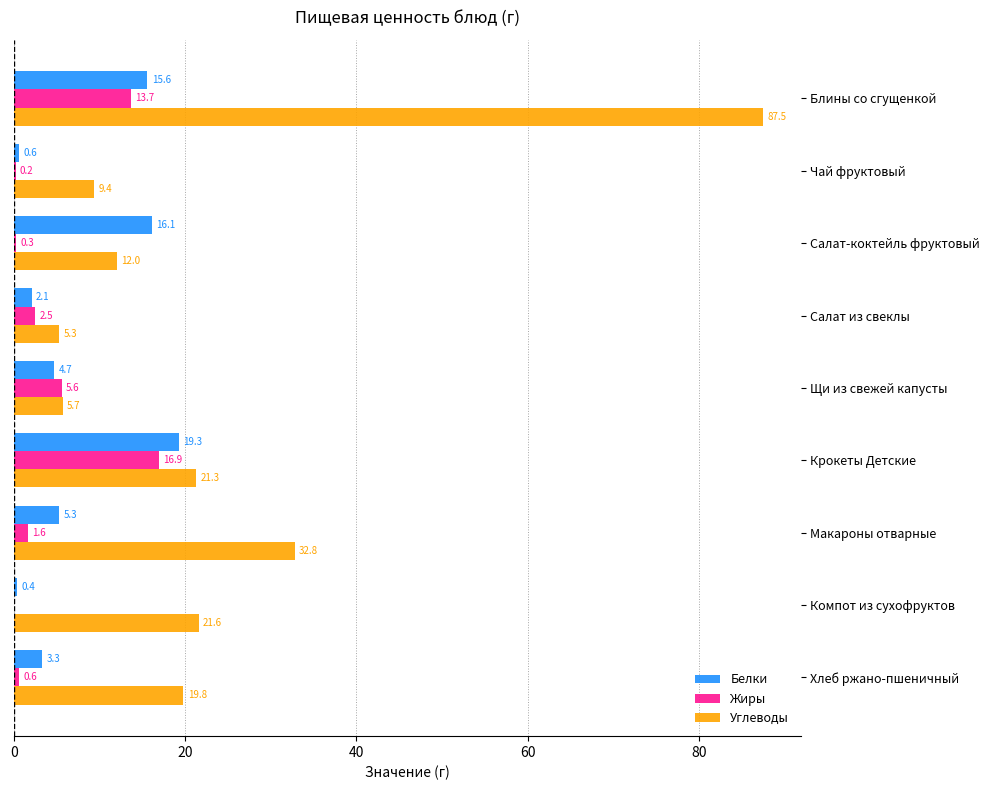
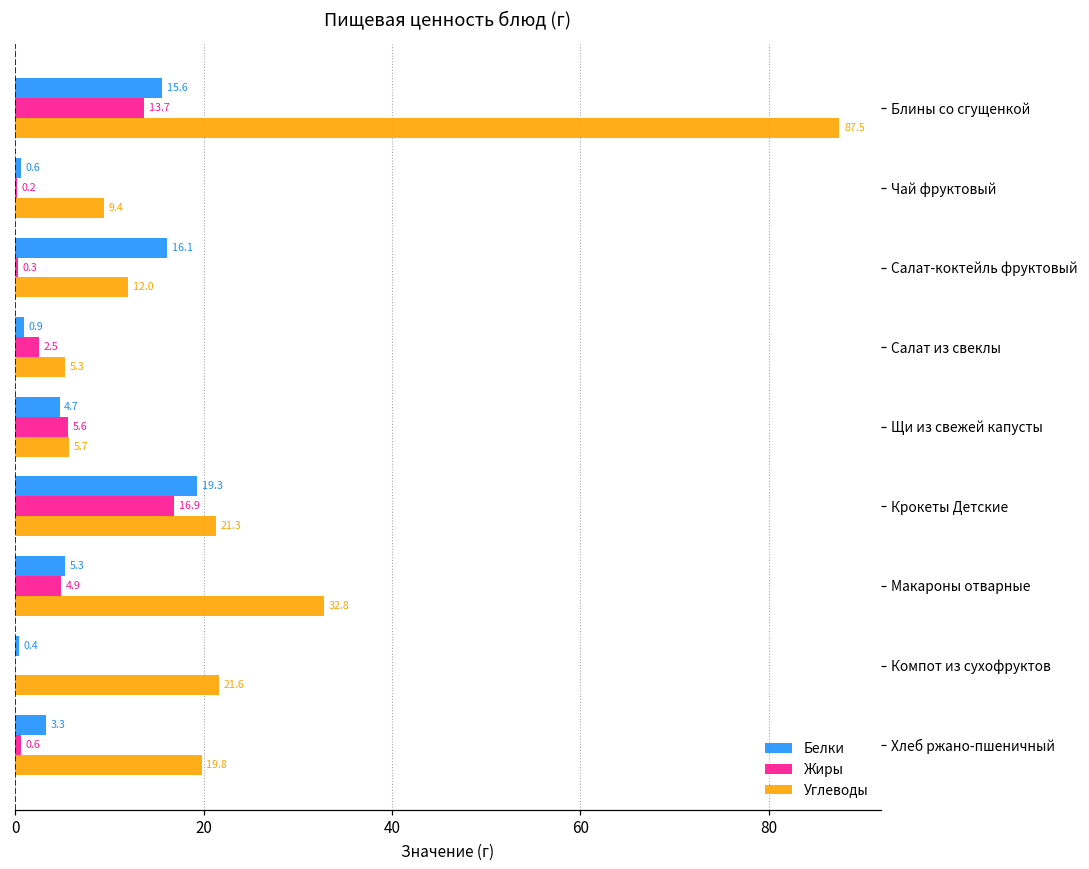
  {
    "Белки": {
      "Блины со сгущенкой": 15.6,
      "Чай фруктовый": 0.6,
      "Салат-коктейль фруктовый": 16.1,
-     "Салат из свеклы": 2.1,
+     "Салат из свеклы": 0.9,
      "Щи из свежей капусты": 4.7,
      "Крокеты Детские": 19.3,
      "Макароны отварные": 5.3,
      "Компот из сухофруктов": 0.4,
      "Хлеб ржано-пшеничный": 3.3
    },
    "Жиры": {
      "Блины со сгущенкой": 13.7,
      "Чай фруктовый": 0.2,
      "Салат-коктейль фруктовый": 0.3,
      "Салат из свеклы": 2.5,
      "Щи из свежей капусты": 5.6,
      "Крокеты Детские": 16.9,
-     "Макароны отварные": 1.6,
+     "Макароны отварные": 4.9,
      "Хлеб ржано-пшеничный": 0.6
    },
    "Углеводы": {
      "Блины со сгущенкой": 87.5,
      "Чай фруктовый": 9.4,
      "Салат-коктейль фруктовый": 12.0,
      "Салат из свеклы": 5.3,
      "Щи из свежей капусты": 5.7,
      "Крокеты Детские": 21.3,
      "Макароны отварные": 32.8,
      "Компот из сухофруктов": 21.6,
      "Хлеб ржано-пшеничный": 19.8
    }
  }
